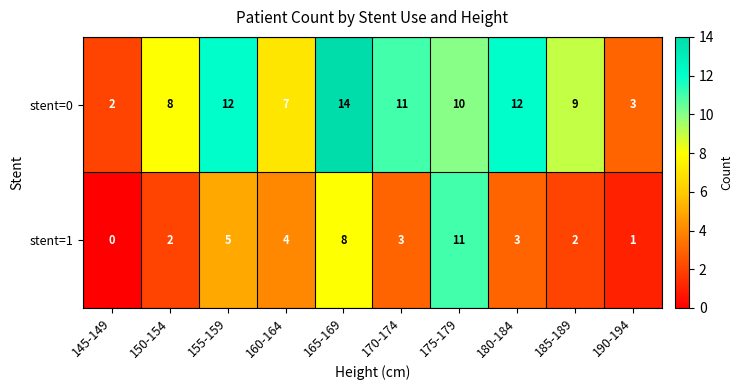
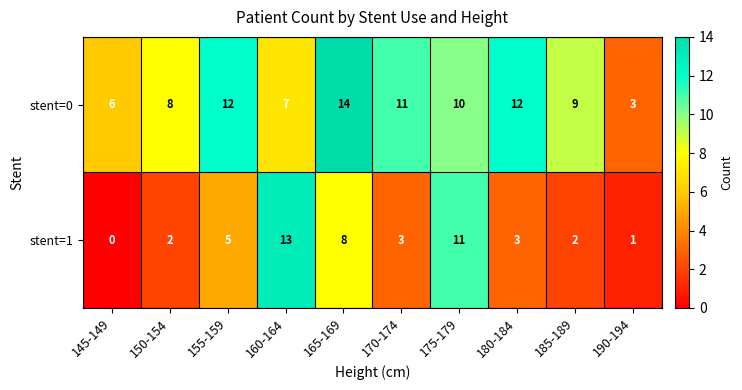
  {
    "stent=0": {
-     "145-149": 2,
+     "145-149": 6,
      "150-154": 8,
      "155-159": 12,
      "160-164": 7,
      "165-169": 14,
      "170-174": 11,
      "175-179": 10,
      "180-184": 12,
      "185-189": 9,
      "190-194": 3
    },
    "stent=1": {
      "145-149": 0,
      "150-154": 2,
      "155-159": 5,
-     "160-164": 4,
+     "160-164": 13,
      "165-169": 8,
      "170-174": 3,
      "175-179": 11,
      "180-184": 3,
      "185-189": 2,
      "190-194": 1
    }
  }
